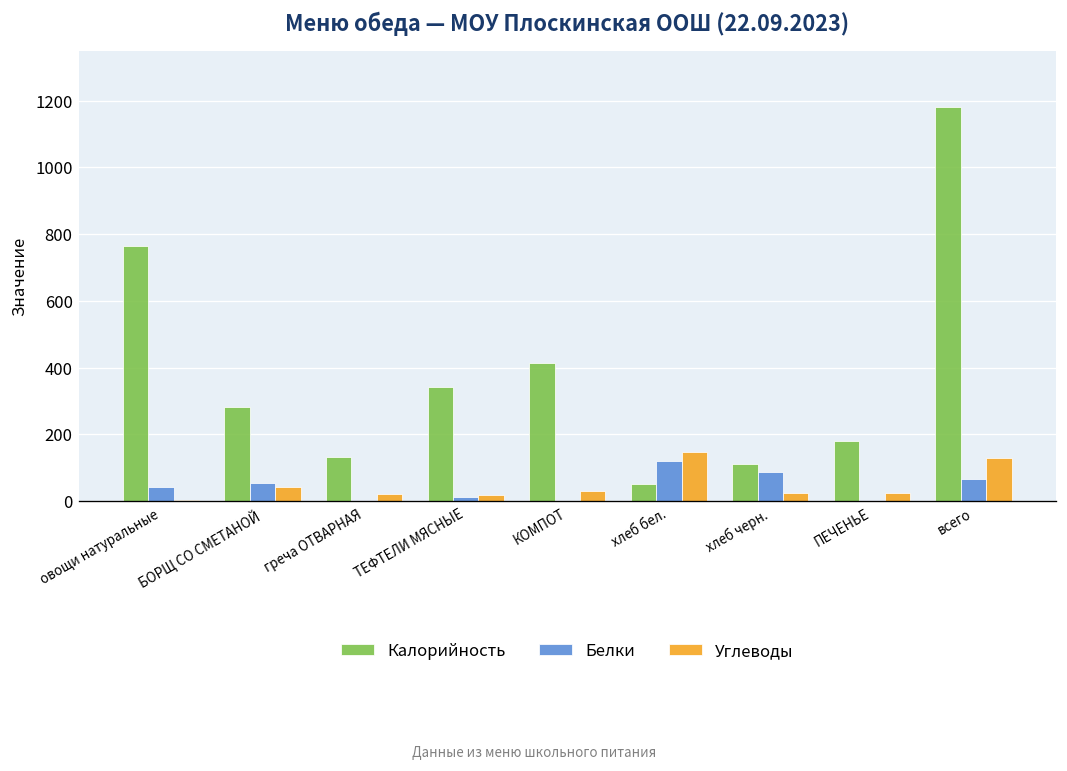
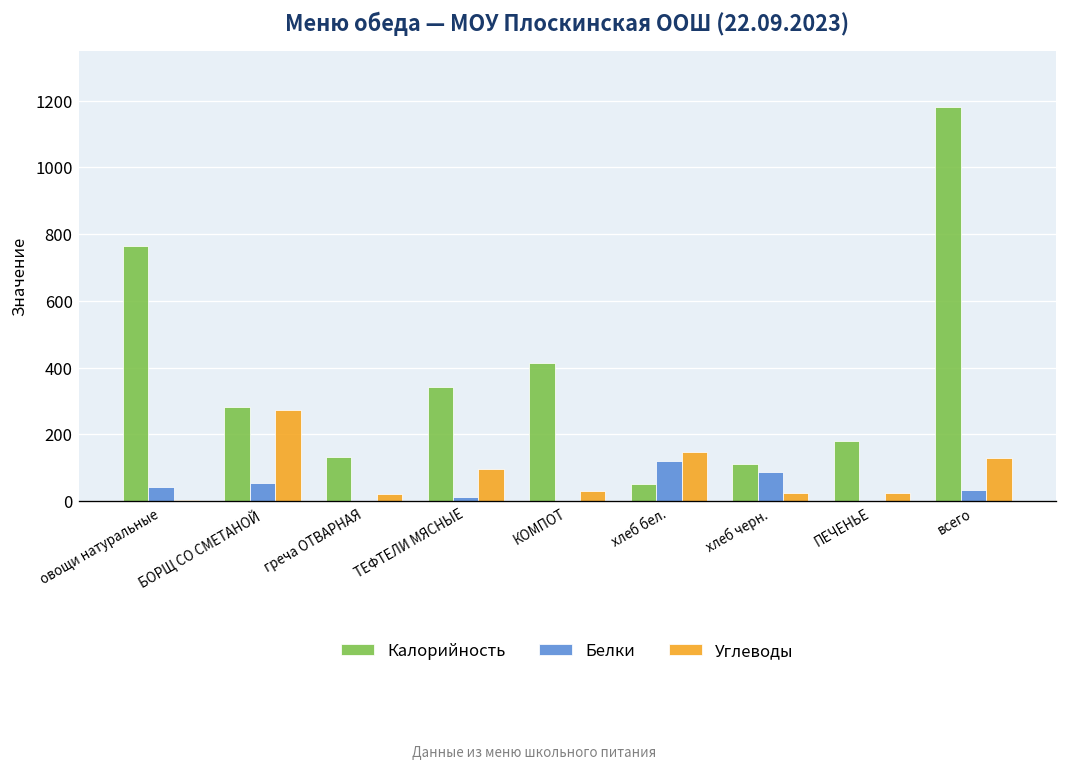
  {
    "Калорийность": {
      "овощи натуральные": 770,
      "БОРЩ СО СМЕТАНОЙ": 280,
      "греча ОТВАРНАЯ": 130,
      "ТЕФТЕЛИ МЯСНЫЕ": 340,
      "КОМПОТ": 420,
      "хлеб бел.": 50,
      "хлеб черн.": 110,
      "ПЕЧЕНЬЕ": 180,
      "всего": 1180
    },
    "Белки": {
      "овощи натуральные": 40,
      "БОРЩ СО СМЕТАНОЙ": 50,
      "ТЕФТЕЛИ МЯСНЫЕ": 10,
      "КОМПОТ": 0,
      "хлеб бел.": 120,
      "хлеб черн.": 90,
-     "всего": 70
+     "всего": 30
    },
    "Углеводы": {
-     "БОРЩ СО СМЕТАНОЙ": 40,
+     "БОРЩ СО СМЕТАНОЙ": 270,
      "греча ОТВАРНАЯ": 20,
-     "ТЕФТЕЛИ МЯСНЫЕ": 20,
+     "ТЕФТЕЛИ МЯСНЫЕ": 100,
      "КОМПОТ": 30,
      "хлеб бел.": 150,
      "хлеб черн.": 20,
      "ПЕЧЕНЬЕ": 20,
      "всего": 130
    }
  }
